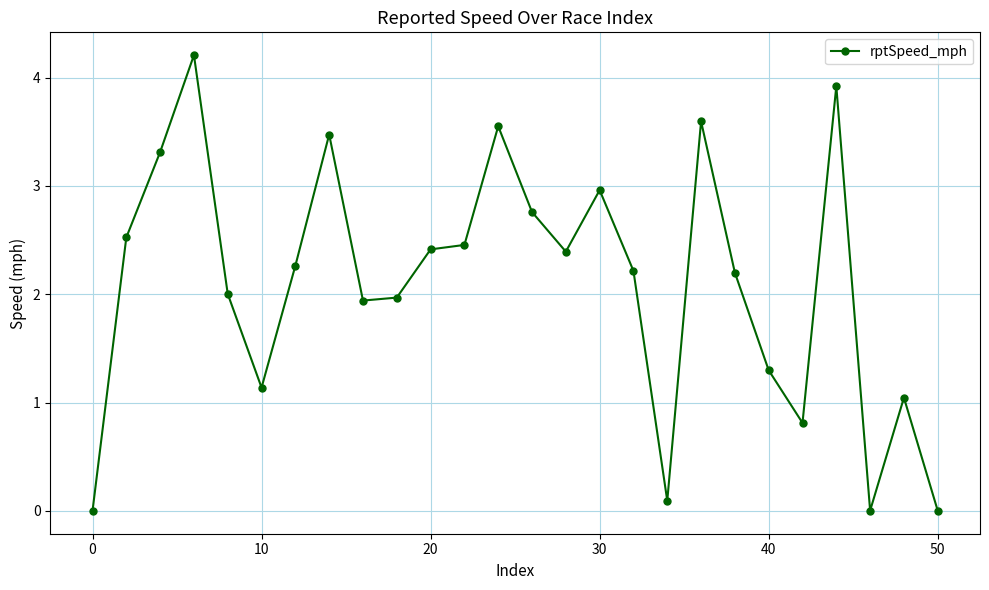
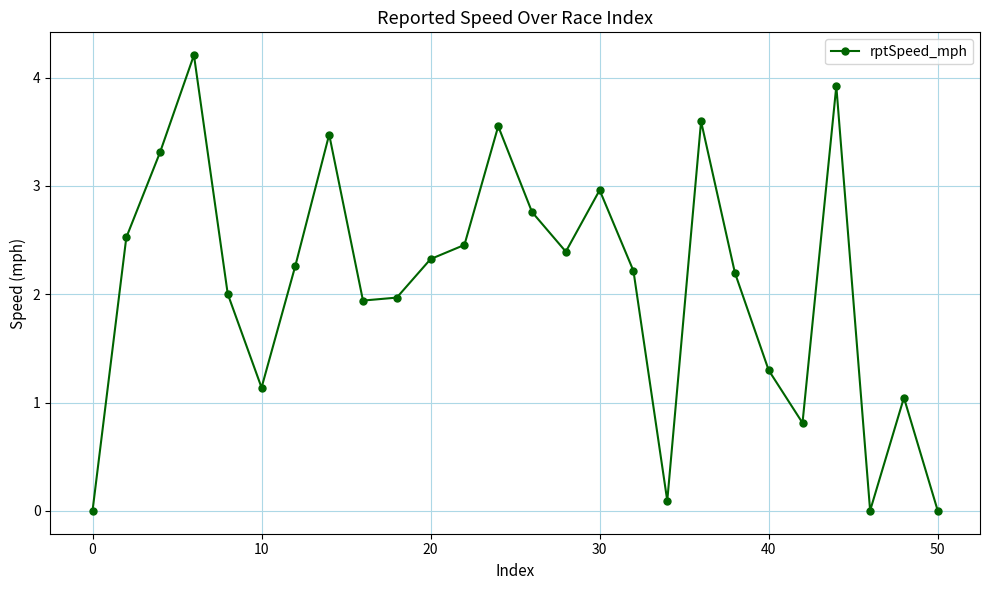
  {
    "0": 0.00,
    "10": 1.14,
-   "20": 2.41,
+   "20": 2.32,
    "30": 2.96,
    "40": 1.30,
    "50": 0.00
  }
